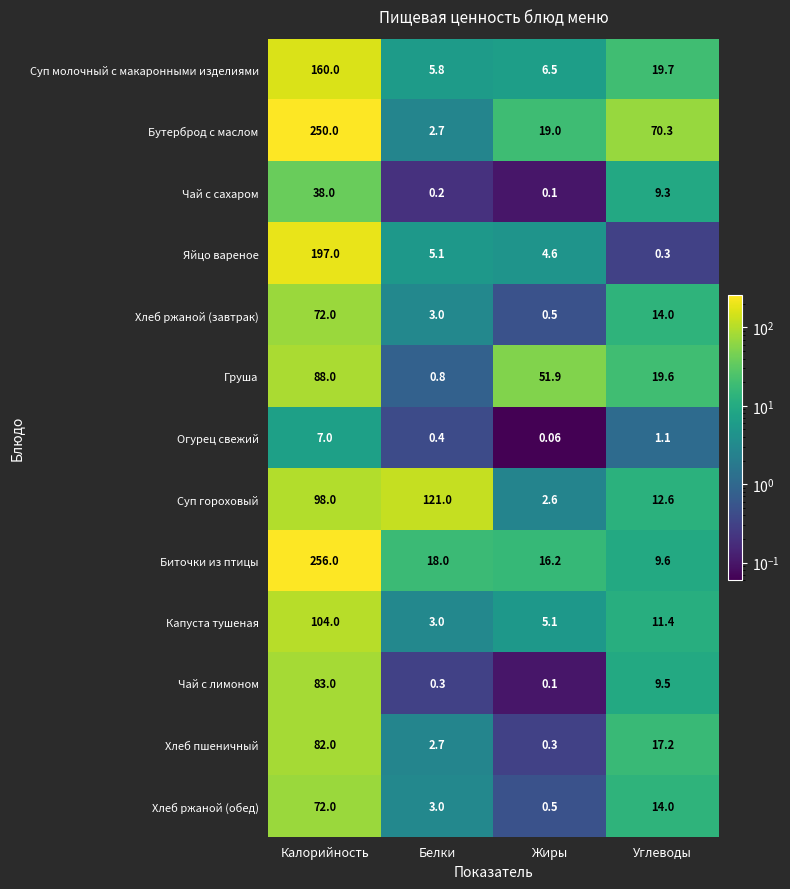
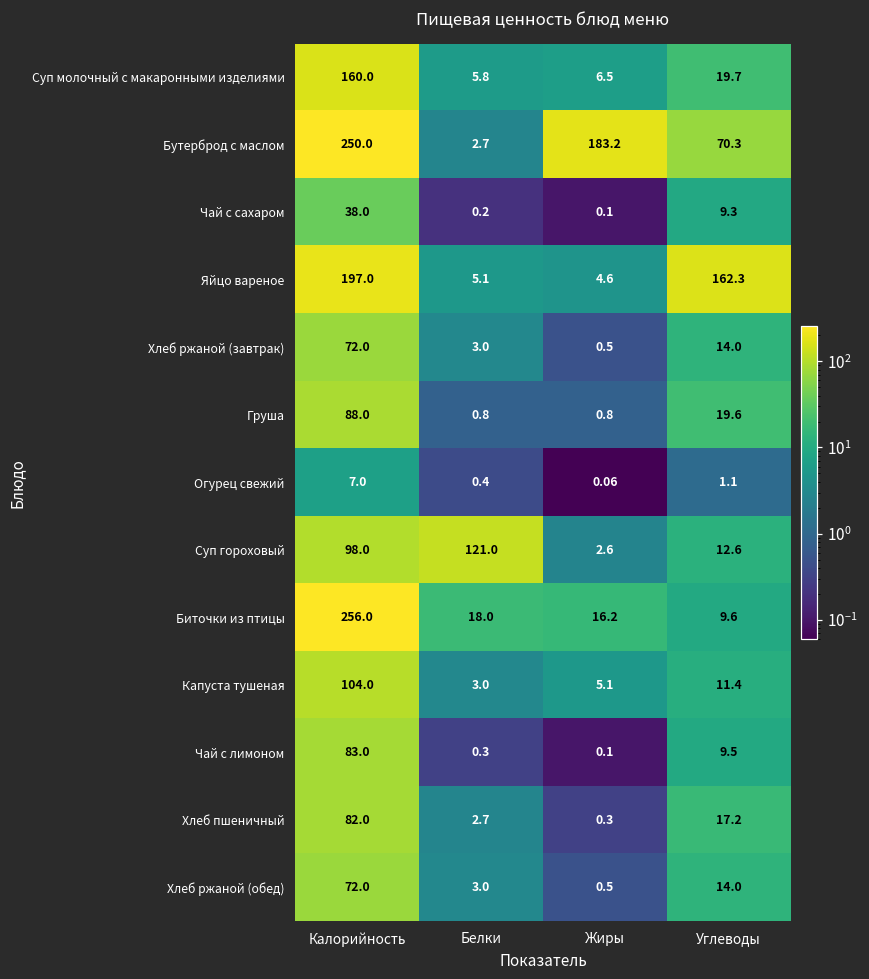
  {
    "Суп молочный с макаронными изделиями": {
      "Калорийность": 160.0,
      "Белки": 5.8,
      "Жиры": 6.5,
      "Углеводы": 19.7
    },
    "Бутерброд с маслом": {
      "Калорийность": 250.0,
      "Белки": 2.7,
-     "Жиры": 19.0,
+     "Жиры": 183.2,
      "Углеводы": 70.3
    },
    "Чай с сахаром": {
      "Калорийность": 38.0,
      "Белки": 0.2,
      "Жиры": 0.1,
      "Углеводы": 9.3
    },
    "Яйцо вареное": {
      "Калорийность": 197.0,
      "Белки": 5.1,
      "Жиры": 4.6,
-     "Углеводы": 0.3
+     "Углеводы": 162.3
    },
    "Хлеб ржаной (завтрак)": {
      "Калорийность": 72.0,
      "Белки": 3.0,
      "Жиры": 0.5,
      "Углеводы": 14.0
    },
    "Груша": {
      "Калорийность": 88.0,
      "Белки": 0.8,
-     "Жиры": 51.9,
+     "Жиры": 0.8,
      "Углеводы": 19.6
    },
    "Огурец свежий": {
      "Калорийность": 7.0,
      "Белки": 0.4,
      "Жиры": 0.06,
      "Углеводы": 1.1
    },
    "Суп гороховый": {
      "Калорийность": 98.0,
      "Белки": 121.0,
      "Жиры": 2.6,
      "Углеводы": 12.6
    },
    "Биточки из птицы": {
      "Калорийность": 256.0,
      "Белки": 18.0,
      "Жиры": 16.2,
      "Углеводы": 9.6
    },
    "Капуста тушеная": {
      "Калорийность": 104.0,
      "Белки": 3.0,
      "Жиры": 5.1,
      "Углеводы": 11.4
    },
    "Чай с лимоном": {
      "Калорийность": 83.0,
      "Белки": 0.3,
      "Жиры": 0.1,
      "Углеводы": 9.5
    },
    "Хлеб пшеничный": {
      "Калорийность": 82.0,
      "Белки": 2.7,
      "Жиры": 0.3,
      "Углеводы": 17.2
    },
    "Хлеб ржаной (обед)": {
      "Калорийность": 72.0,
      "Белки": 3.0,
      "Жиры": 0.5,
      "Углеводы": 14.0
    }
  }
